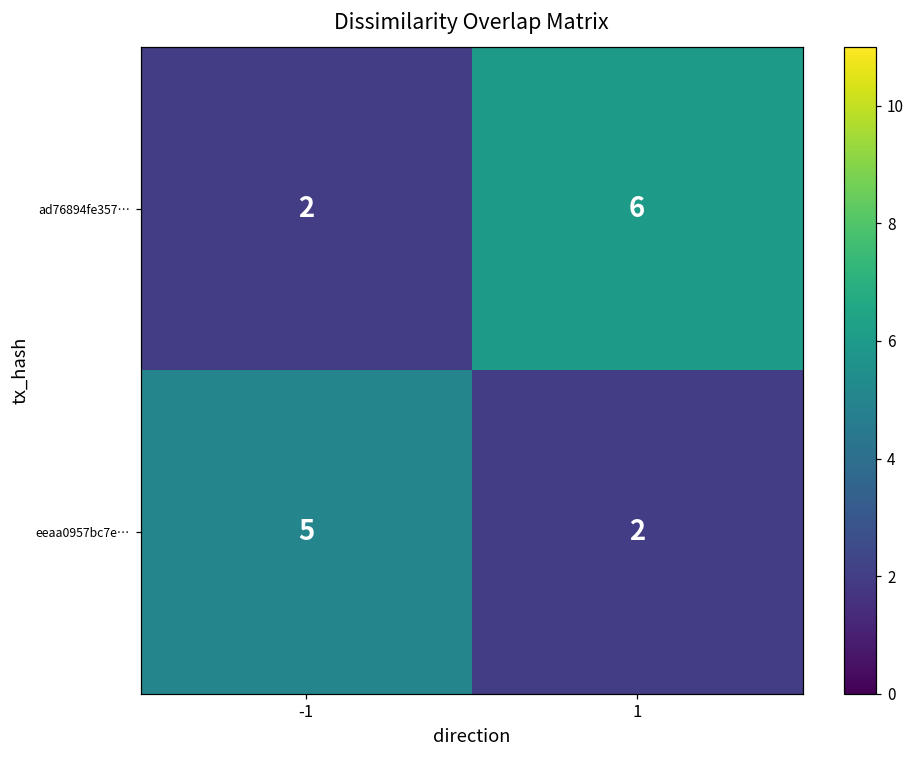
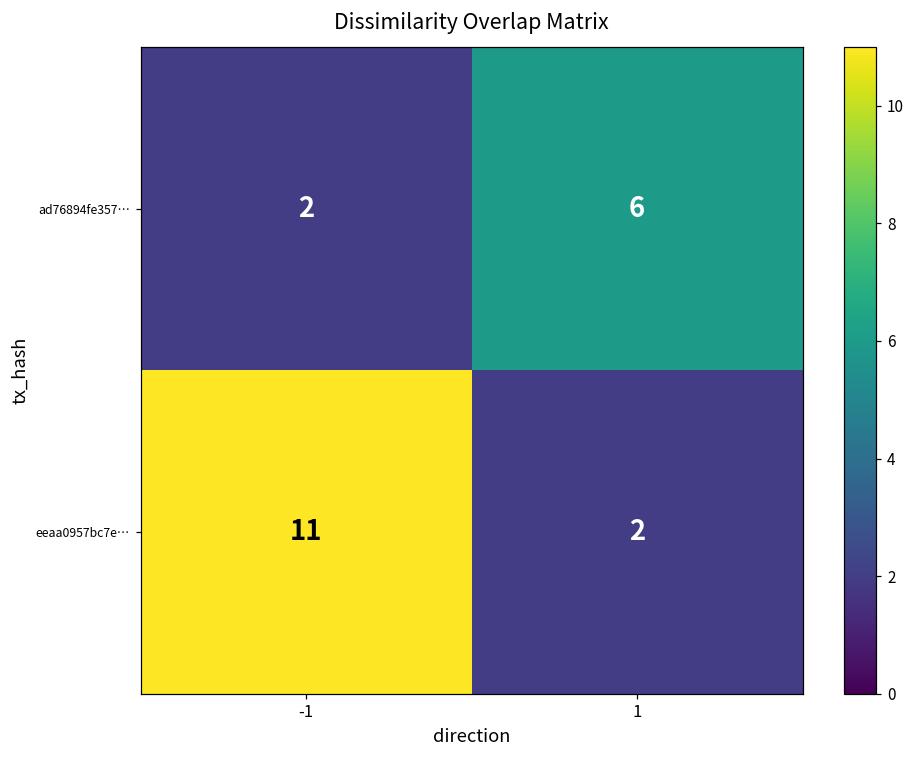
  {
    "ad76894fe357…": {
      "-1": 2,
      "1": 6
    },
    "eeaa0957bc7e…": {
-     "-1": 5,
+     "-1": 11,
      "1": 2
    }
  }
